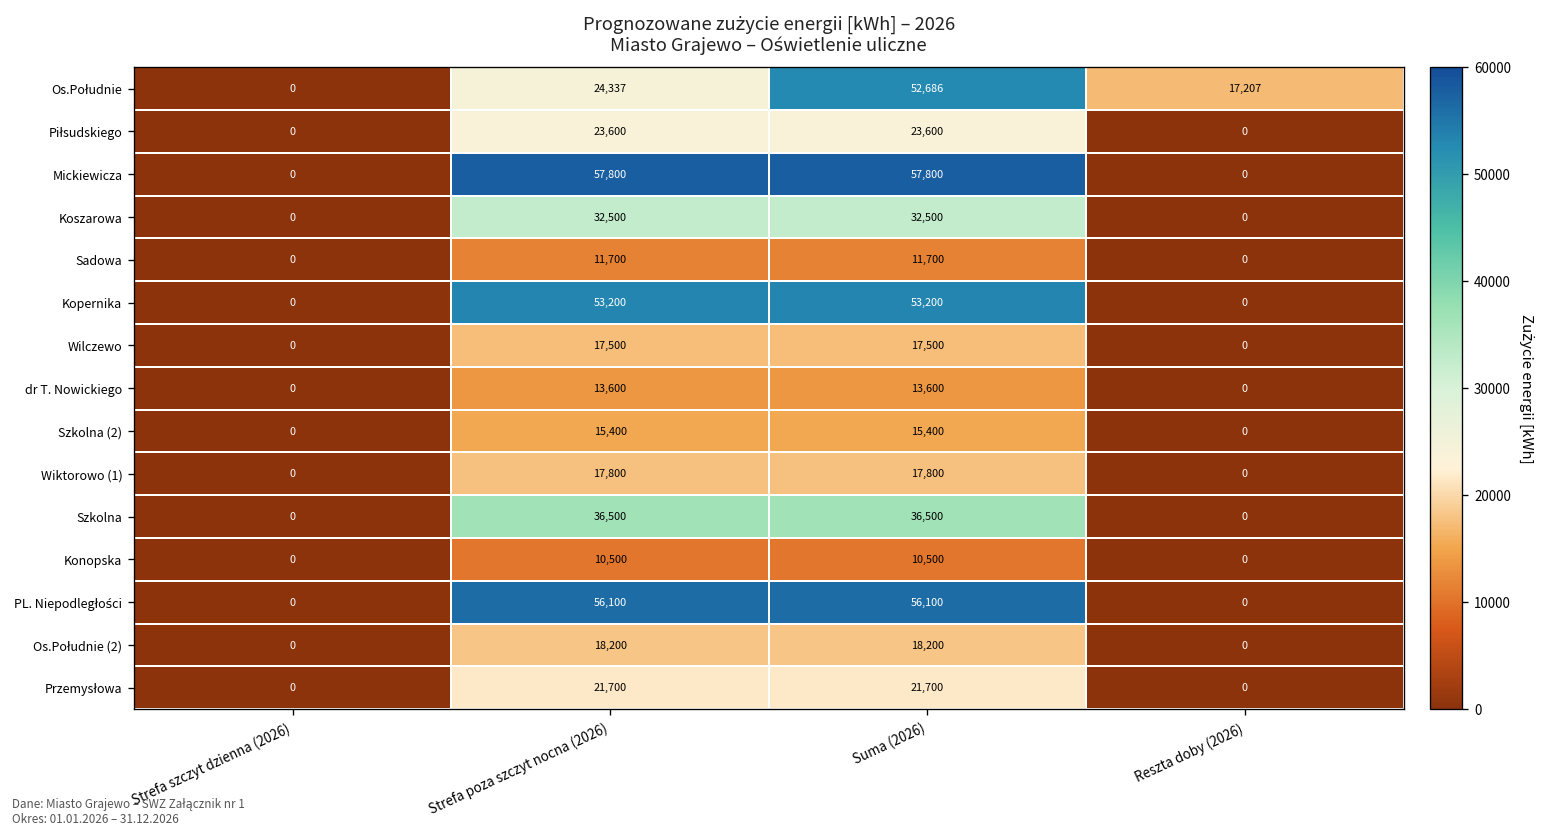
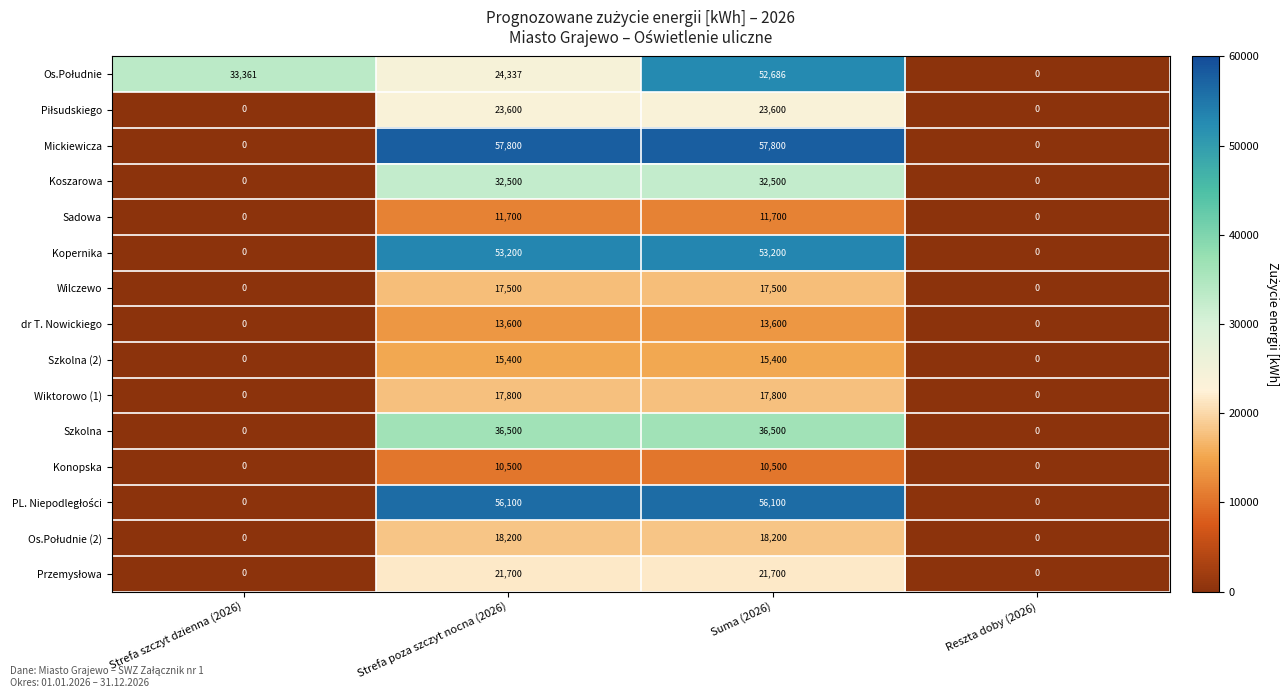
  {
    "Os.Południe": {
-     "Strefa szczyt dzienna (2026)": "0",
+     "Strefa szczyt dzienna (2026)": "33,361",
      "Strefa poza szczyt nocna (2026)": "24,337",
      "Suma (2026)": "52,686",
-     "Reszta doby (2026)": "17,207"
+     "Reszta doby (2026)": "0"
    },
    "Piłsudskiego": {
      "Strefa szczyt dzienna (2026)": "0",
      "Strefa poza szczyt nocna (2026)": "23,600",
      "Suma (2026)": "23,600",
      "Reszta doby (2026)": "0"
    },
    "Mickiewicza": {
      "Strefa szczyt dzienna (2026)": "0",
      "Strefa poza szczyt nocna (2026)": "57,800",
      "Suma (2026)": "57,800",
      "Reszta doby (2026)": "0"
    },
    "Koszarowa": {
      "Strefa szczyt dzienna (2026)": "0",
      "Strefa poza szczyt nocna (2026)": "32,500",
      "Suma (2026)": "32,500",
      "Reszta doby (2026)": "0"
    },
    "Sadowa": {
      "Strefa szczyt dzienna (2026)": "0",
      "Strefa poza szczyt nocna (2026)": "11,700",
      "Suma (2026)": "11,700",
      "Reszta doby (2026)": "0"
    },
    "Kopernika": {
      "Strefa szczyt dzienna (2026)": "0",
      "Strefa poza szczyt nocna (2026)": "53,200",
      "Suma (2026)": "53,200",
      "Reszta doby (2026)": "0"
    },
    "Wilczewo": {
      "Strefa szczyt dzienna (2026)": "0",
      "Strefa poza szczyt nocna (2026)": "17,500",
      "Suma (2026)": "17,500",
      "Reszta doby (2026)": "0"
    },
    "dr T. Nowickiego": {
      "Strefa szczyt dzienna (2026)": "0",
      "Strefa poza szczyt nocna (2026)": "13,600",
      "Suma (2026)": "13,600",
      "Reszta doby (2026)": "0"
    },
    "Szkolna (2)": {
      "Strefa szczyt dzienna (2026)": "0",
      "Strefa poza szczyt nocna (2026)": "15,400",
      "Suma (2026)": "15,400",
      "Reszta doby (2026)": "0"
    },
    "Wiktorowo (1)": {
      "Strefa szczyt dzienna (2026)": "0",
      "Strefa poza szczyt nocna (2026)": "17,800",
      "Suma (2026)": "17,800",
      "Reszta doby (2026)": "0"
    },
    "Szkolna": {
      "Strefa szczyt dzienna (2026)": "0",
      "Strefa poza szczyt nocna (2026)": "36,500",
      "Suma (2026)": "36,500",
      "Reszta doby (2026)": "0"
    },
    "Konopska": {
      "Strefa szczyt dzienna (2026)": "0",
      "Strefa poza szczyt nocna (2026)": "10,500",
      "Suma (2026)": "10,500",
      "Reszta doby (2026)": "0"
    },
    "PL. Niepodległości": {
      "Strefa szczyt dzienna (2026)": "0",
      "Strefa poza szczyt nocna (2026)": "56,100",
      "Suma (2026)": "56,100",
      "Reszta doby (2026)": "0"
    },
    "Os.Południe (2)": {
      "Strefa szczyt dzienna (2026)": "0",
      "Strefa poza szczyt nocna (2026)": "18,200",
      "Suma (2026)": "18,200",
      "Reszta doby (2026)": "0"
    },
    "Przemysłowa": {
      "Strefa szczyt dzienna (2026)": "0",
      "Strefa poza szczyt nocna (2026)": "21,700",
      "Suma (2026)": "21,700",
      "Reszta doby (2026)": "0"
    }
  }
